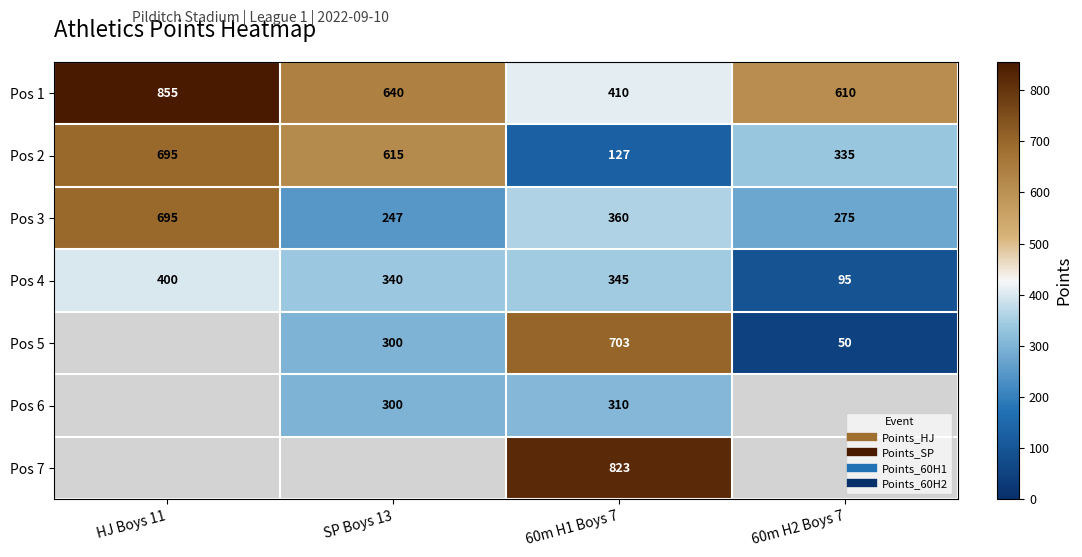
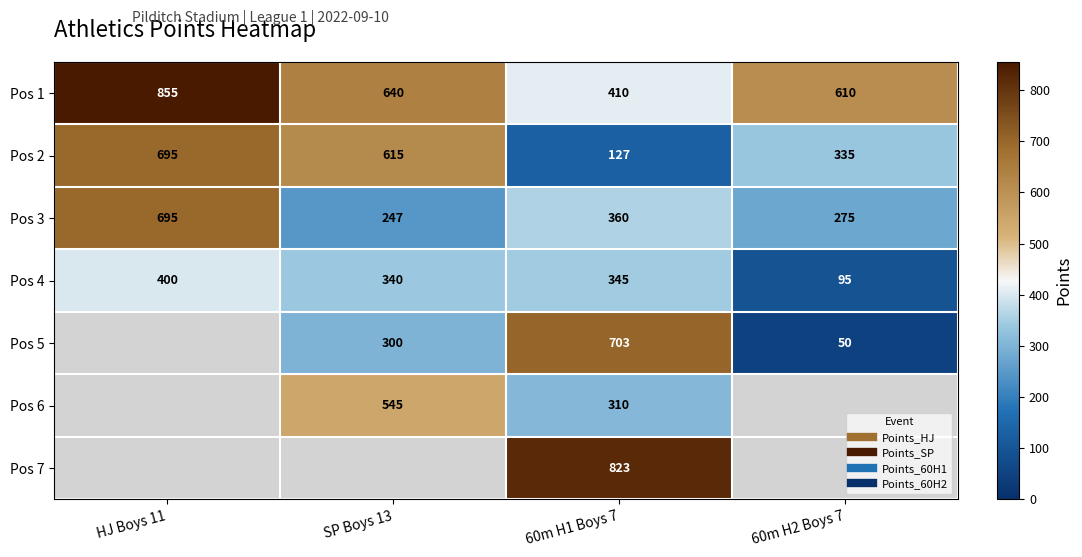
  {
    "Pos 1": {
      "HJ Boys 11": 855,
      "SP Boys 13": 640,
      "60m H1 Boys 7": 410,
      "60m H2 Boys 7": 610
    },
    "Pos 2": {
      "HJ Boys 11": 695,
      "SP Boys 13": 615,
      "60m H1 Boys 7": 127,
      "60m H2 Boys 7": 335
    },
    "Pos 3": {
      "HJ Boys 11": 695,
      "SP Boys 13": 247,
      "60m H1 Boys 7": 360,
      "60m H2 Boys 7": 275
    },
    "Pos 4": {
      "HJ Boys 11": 400,
      "SP Boys 13": 340,
      "60m H1 Boys 7": 345,
      "60m H2 Boys 7": 95
    },
    "Pos 5": {
      "SP Boys 13": 300,
      "60m H1 Boys 7": 703,
      "60m H2 Boys 7": 50
    },
    "Pos 6": {
-     "SP Boys 13": 300,
+     "SP Boys 13": 545,
      "60m H1 Boys 7": 310
    },
    "Pos 7": {
      "60m H1 Boys 7": 823
    }
  }
